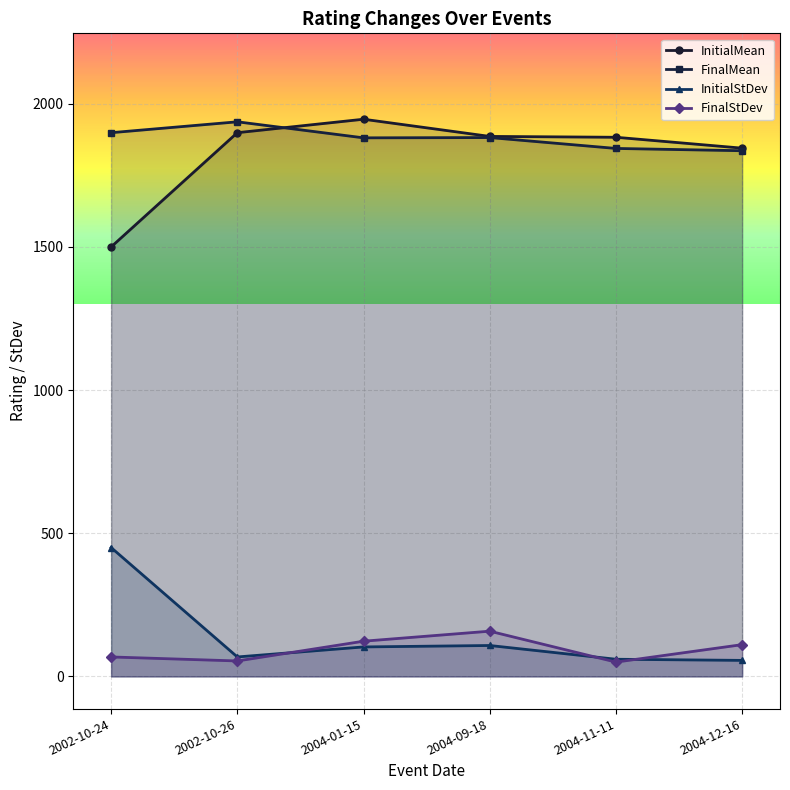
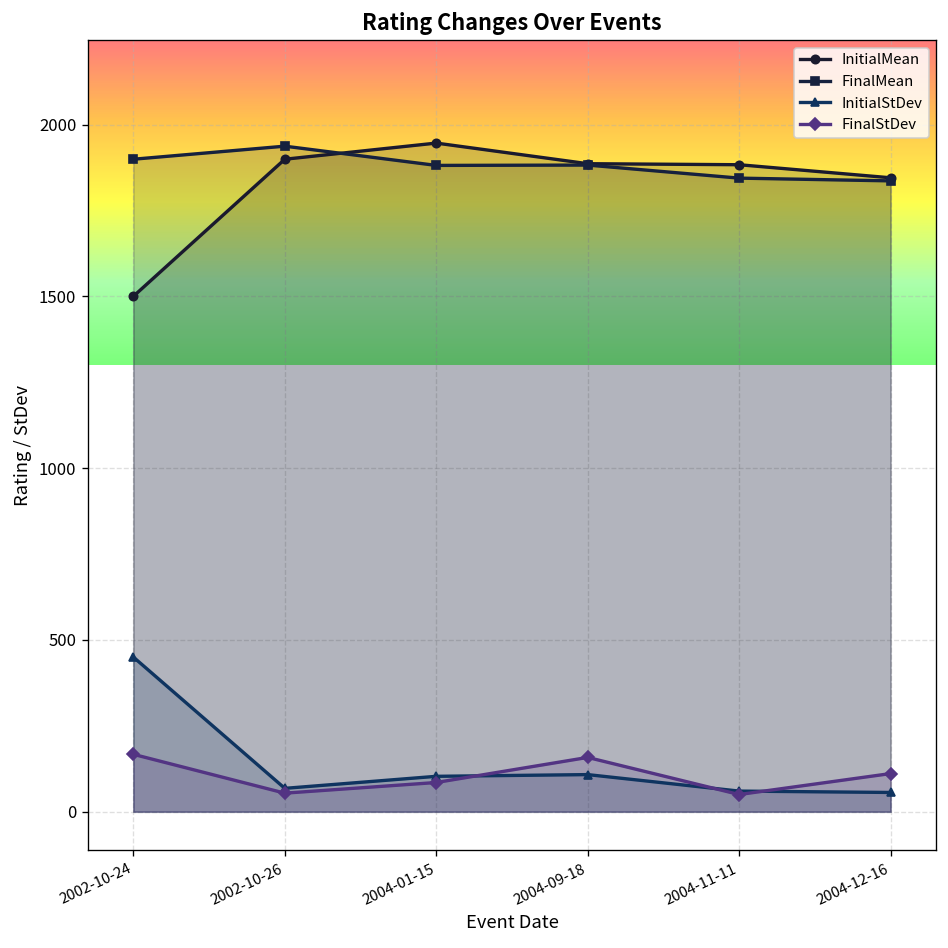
  {
    "FinalStDev": {
-     "2002-10-24": 70,
+     "2002-10-24": 170,
      "2002-10-26": 50,
-     "2004-01-15": 120,
+     "2004-01-15": 90,
      "2004-09-18": 160,
      "2004-11-11": 50,
      "2004-12-16": 110
    }
  }
